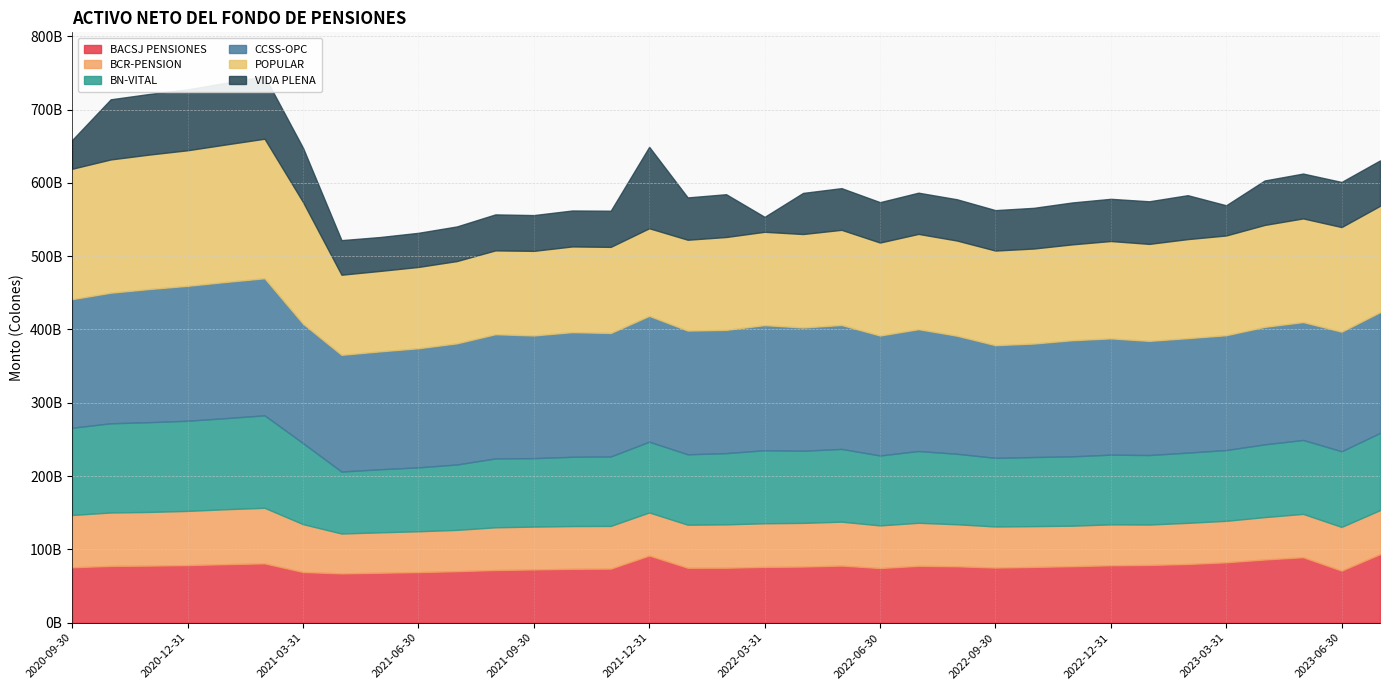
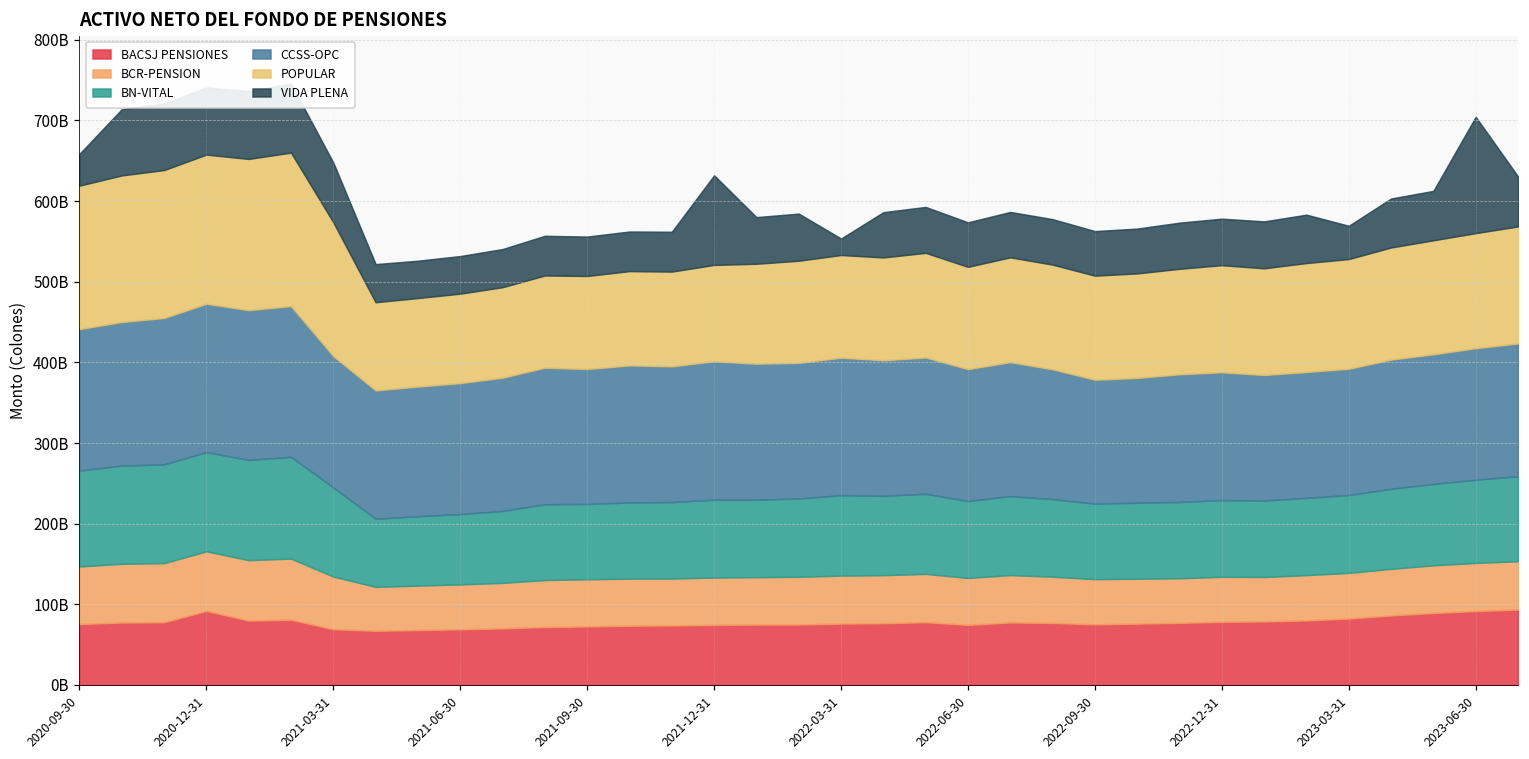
  {
    "BACSJ PENSIONES": {
      "2020-09-30": 80000000000,
-     "2020-12-31": 80000000000,
+     "2020-12-31": 90000000000,
      "2021-03-31": 70000000000,
      "2021-06-30": 70000000000,
      "2021-09-30": 70000000000,
-     "2021-12-31": 90000000000,
+     "2021-12-31": 70000000000,
      "2022-03-31": 80000000000,
      "2022-06-30": 70000000000,
      "2022-09-30": 80000000000,
      "2022-12-31": 80000000000,
      "2023-03-31": 80000000000,
-     "2023-06-30": 70000000000
+     "2023-06-30": 90000000000
    },
    "VIDA PLENA": {
      "2020-09-30": 40000000000,
      "2021-03-31": 70000000000,
      "2021-06-30": 50000000000,
      "2021-09-30": 50000000000,
      "2021-12-31": 110000000000,
      "2022-03-31": 20000000000,
      "2022-06-30": 60000000000,
      "2022-09-30": 60000000000,
      "2022-12-31": 60000000000,
      "2023-03-31": 40000000000,
-     "2023-06-30": 60000000000
+     "2023-06-30": 140000000000
    }
  }
